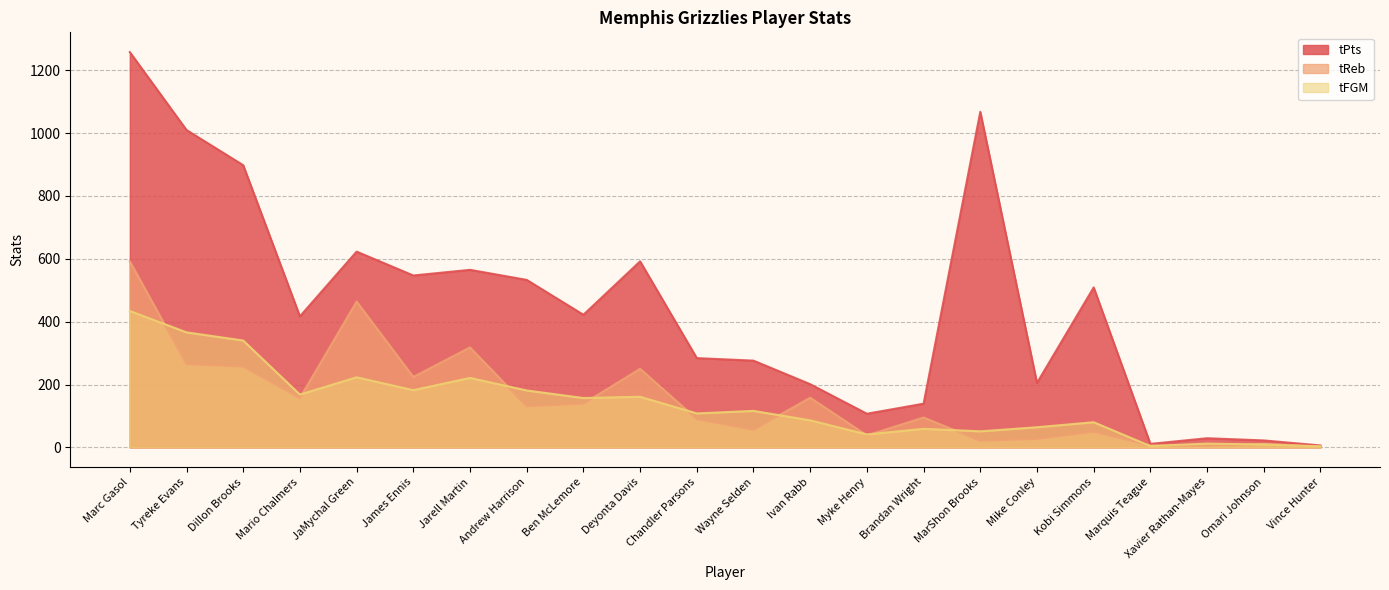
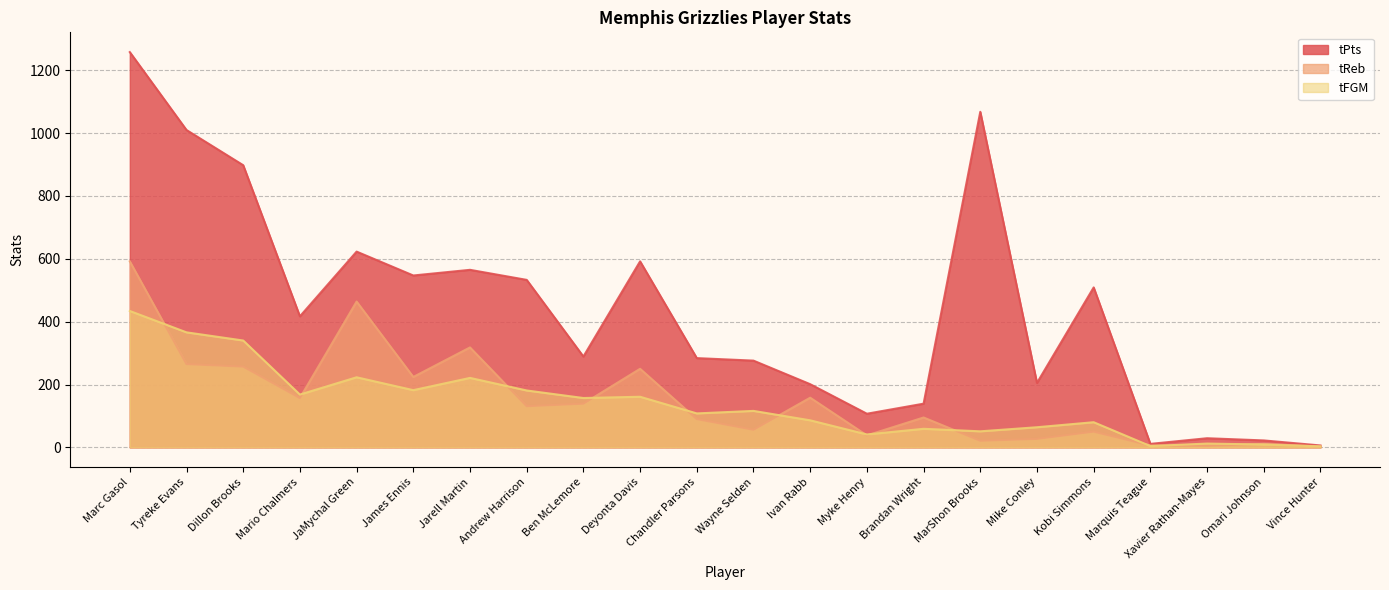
  {
    "tPts": {
      "Marc Gasol": 1260,
      "Tyreke Evans": 1010,
      "Dillon Brooks": 900,
      "Mario Chalmers": 420,
      "JaMychal Green": 620,
      "James Ennis": 550,
      "Jarell Martin": 570,
      "Andrew Harrison": 530,
-     "Ben McLemore": 420,
+     "Ben McLemore": 290,
      "Deyonta Davis": 590,
      "Chandler Parsons": 280,
      "Wayne Selden": 280,
      "Ivan Rabb": 200,
      "Myke Henry": 110,
      "Brandan Wright": 140,
      "MarShon Brooks": 1070,
      "Mike Conley": 210,
      "Kobi Simmons": 510,
      "Xavier Rathan-Mayes": 30,
      "Omari Johnson": 20
    }
  }
